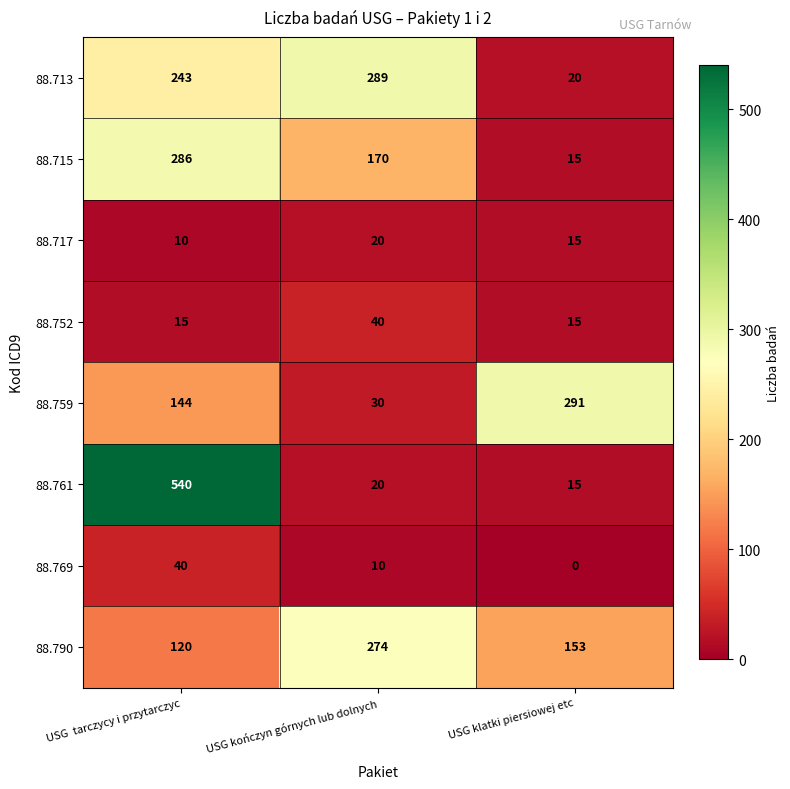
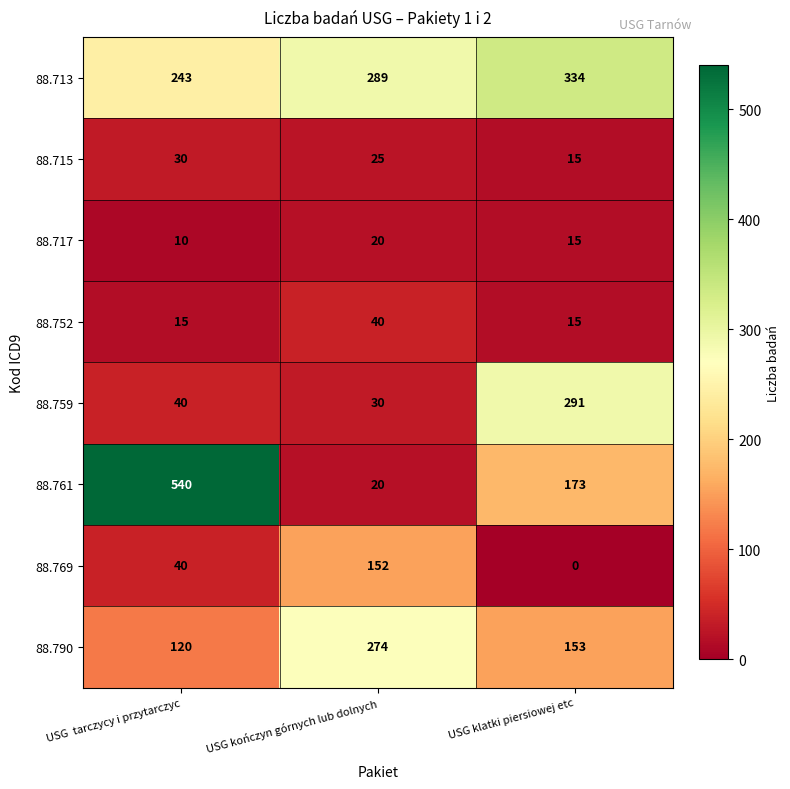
  {
    "88.713": {
      "USG tarczycy i przytarczyc": 243,
      "USG kończyn górnych lub dolnych": 289,
-     "USG klatki piersiowej etc": 20
+     "USG klatki piersiowej etc": 334
    },
    "88.715": {
-     "USG tarczycy i przytarczyc": 286,
-     "USG kończyn górnych lub dolnych": 170,
+     "USG tarczycy i przytarczyc": 30,
+     "USG kończyn górnych lub dolnych": 25,
      "USG klatki piersiowej etc": 15
    },
    "88.717": {
      "USG tarczycy i przytarczyc": 10,
      "USG kończyn górnych lub dolnych": 20,
      "USG klatki piersiowej etc": 15
    },
    "88.752": {
      "USG tarczycy i przytarczyc": 15,
      "USG kończyn górnych lub dolnych": 40,
      "USG klatki piersiowej etc": 15
    },
    "88.759": {
-     "USG tarczycy i przytarczyc": 144,
+     "USG tarczycy i przytarczyc": 40,
      "USG kończyn górnych lub dolnych": 30,
      "USG klatki piersiowej etc": 291
    },
    "88.761": {
      "USG tarczycy i przytarczyc": 540,
      "USG kończyn górnych lub dolnych": 20,
-     "USG klatki piersiowej etc": 15
+     "USG klatki piersiowej etc": 173
    },
    "88.769": {
      "USG tarczycy i przytarczyc": 40,
-     "USG kończyn górnych lub dolnych": 10,
+     "USG kończyn górnych lub dolnych": 152,
      "USG klatki piersiowej etc": 0
    },
    "88.790": {
      "USG tarczycy i przytarczyc": 120,
      "USG kończyn górnych lub dolnych": 274,
      "USG klatki piersiowej etc": 153
    }
  }
